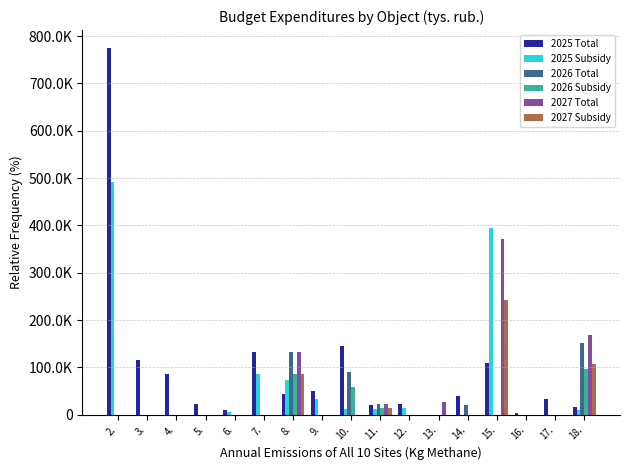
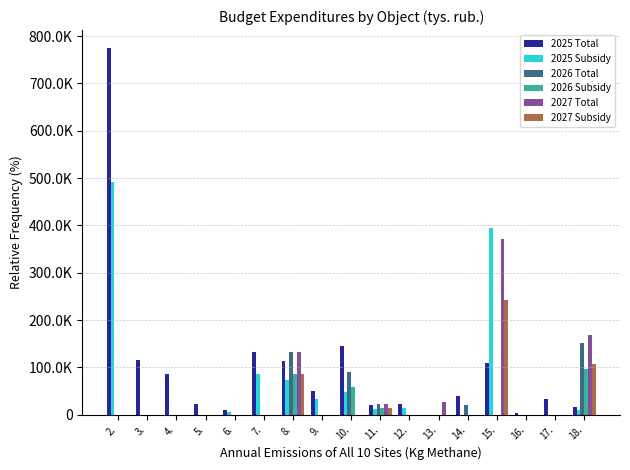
  {
    "2025 Total": {
      "2.": 770000,
      "3.": 120000,
      "4.": 90000,
      "5.": 20000,
      "6.": 10000,
      "7.": 130000,
-     "8.": 40000,
+     "8.": 110000,
      "9.": 50000,
      "10.": 140000,
      "11.": 20000,
      "12.": 20000,
      "13.": 0,
      "14.": 40000,
      "15.": 110000,
      "17.": 30000,
      "18.": 20000
    },
    "2025 Subsidy": {
      "2.": 490000,
      "3.": 0,
      "4.": 0,
      "5.": 0,
      "6.": 10000,
      "7.": 90000,
      "8.": 70000,
      "9.": 30000,
-     "10.": 10000,
+     "10.": 50000,
      "11.": 10000,
      "12.": 10000,
      "13.": 0,
      "14.": 0,
      "15.": 390000,
      "16.": 0,
      "17.": 0,
      "18.": 10000
    },
    "2026 Total": {
      "2.": 0,
      "3.": 0,
      "4.": 0,
      "5.": 0,
      "6.": 0,
      "7.": 0,
      "8.": 130000,
      "9.": 0,
      "10.": 90000,
      "11.": 20000,
      "12.": 0,
      "13.": 0,
      "14.": 20000,
      "15.": 0,
      "16.": 0,
      "17.": 0,
      "18.": 150000
    },
    "2026 Subsidy": {
      "2.": 0,
      "3.": 0,
      "4.": 0,
      "5.": 0,
      "6.": 0,
      "7.": 0,
      "8.": 90000,
      "9.": 0,
      "10.": 60000,
      "11.": 10000,
      "12.": 0,
      "13.": 0,
      "14.": 0,
      "15.": 0,
      "16.": 0,
      "17.": 0,
      "18.": 100000
    },
    "2027 Total": {
      "2.": 0,
      "3.": 0,
      "4.": 0,
      "5.": 0,
      "6.": 0,
      "7.": 0,
      "8.": 130000,
      "9.": 0,
      "10.": 0,
      "11.": 20000,
      "12.": 0,
      "13.": 30000,
      "14.": 0,
      "15.": 370000,
      "16.": 0,
      "17.": 0,
      "18.": 170000
    },
    "2027 Subsidy": {
      "2.": 0,
      "3.": 0,
      "4.": 0,
      "5.": 0,
      "6.": 0,
      "7.": 0,
      "8.": 90000,
      "9.": 0,
      "10.": 0,
      "11.": 10000,
      "12.": 0,
      "13.": 0,
      "14.": 0,
      "15.": 240000,
      "16.": 0,
      "17.": 0,
      "18.": 110000
    }
  }
